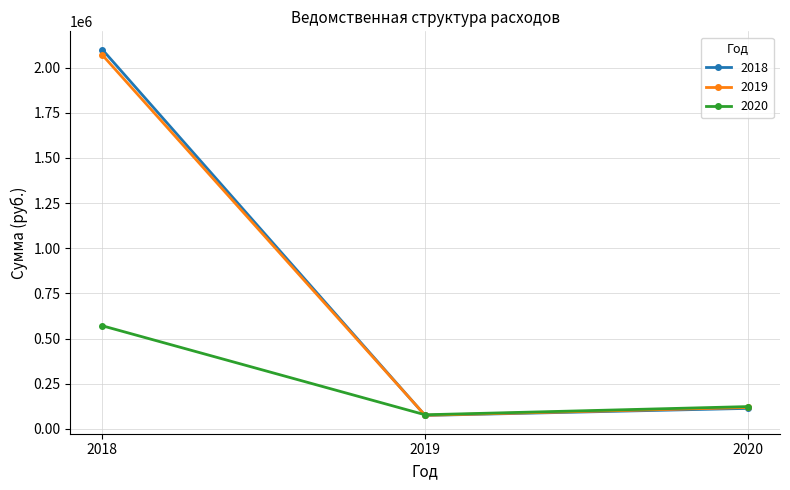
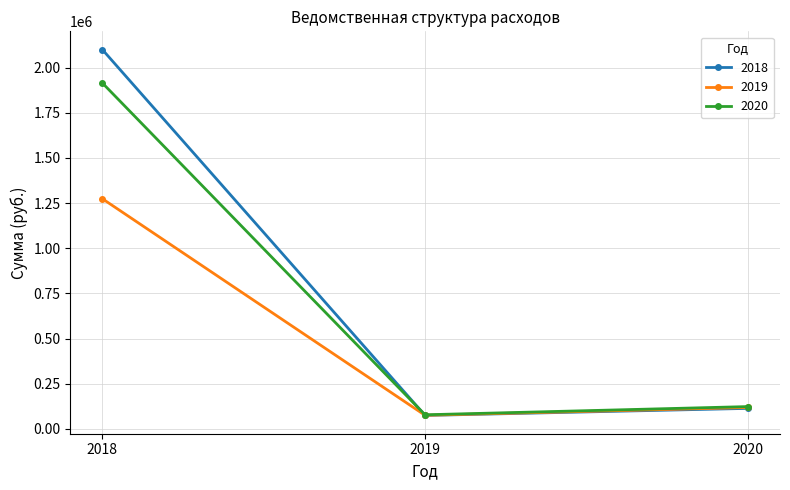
  {
    "2018": {
      "2018": 2100000
    },
    "2019": {
-     "2018": 2070000
+     "2018": 1270000
    },
    "2020": {
-     "2018": 570000
+     "2018": 1920000
    }
  }
